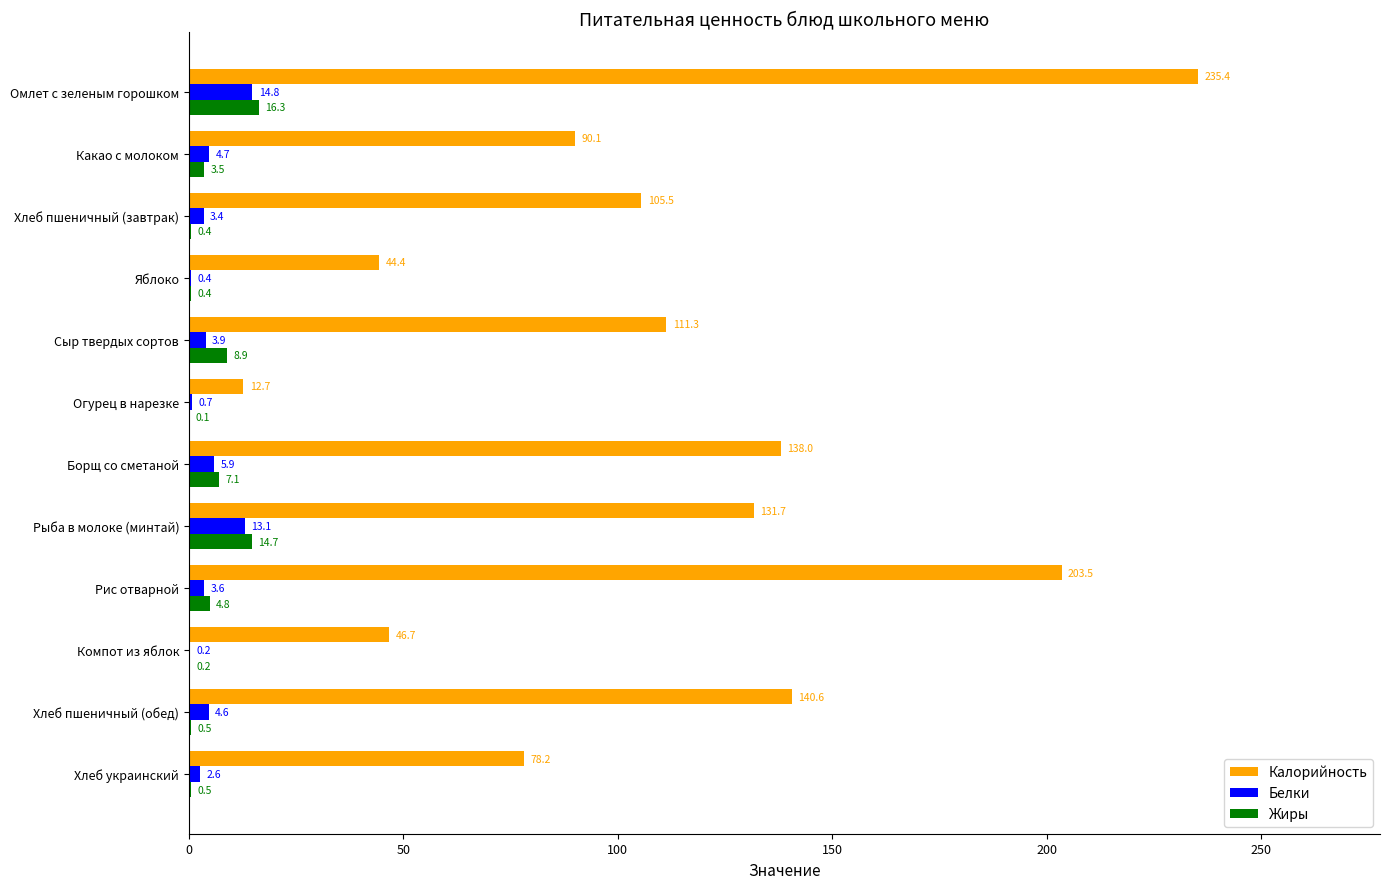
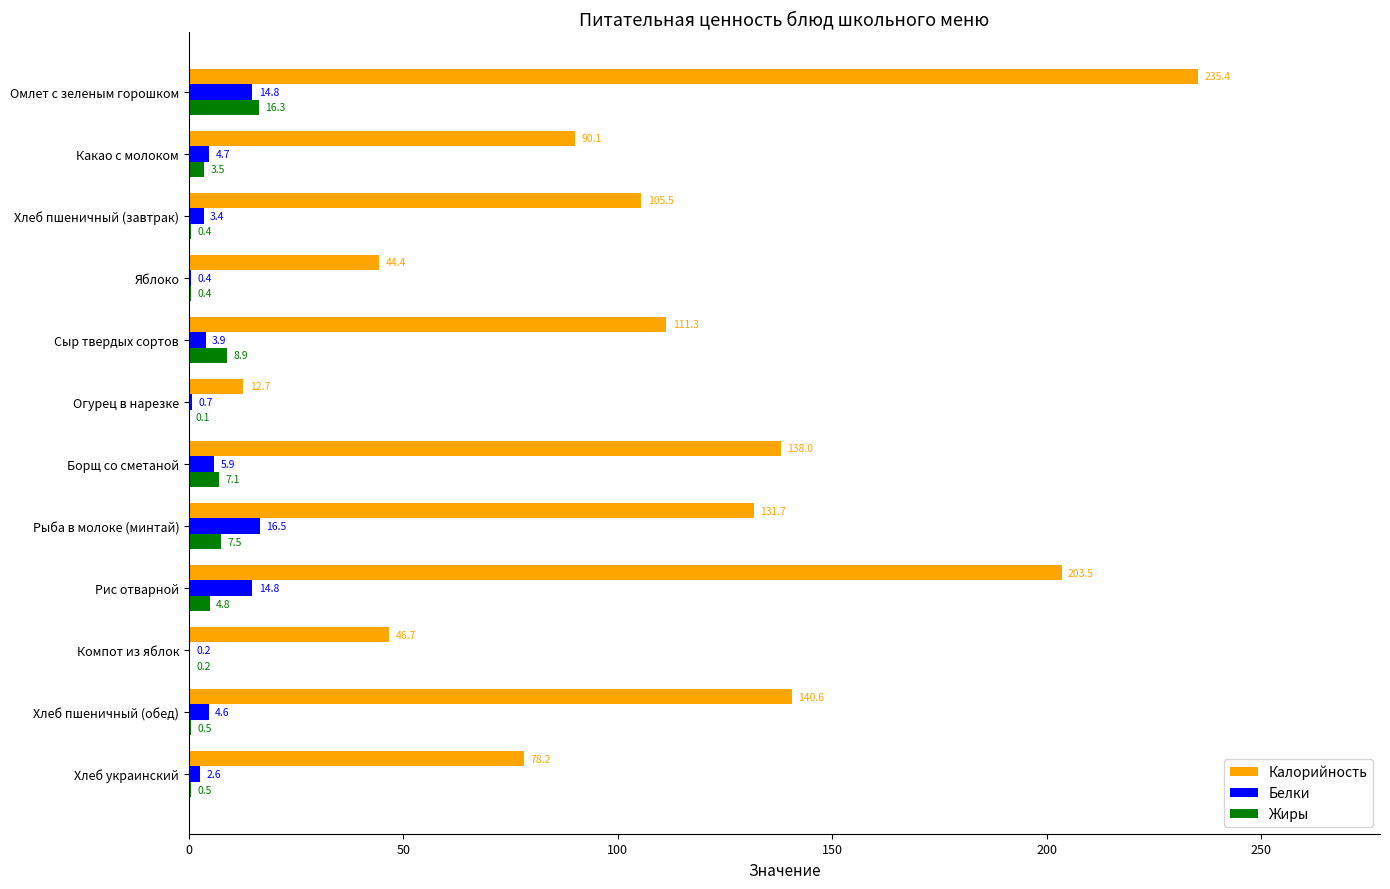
  {
    "Калорийность": {
      "Омлет с зеленым горошком": 235.4,
      "Какао с молоком": 90.1,
      "Хлеб пшеничный (завтрак)": 105.5,
      "Яблоко": 44.4,
      "Сыр твердых сортов": 111.3,
      "Огурец в нарезке": 12.7,
      "Борщ со сметаной": 138.0,
      "Рыба в молоке (минтай)": 131.7,
      "Рис отварной": 203.5,
      "Компот из яблок": 46.7,
      "Хлеб пшеничный (обед)": 140.6,
      "Хлеб украинский": 78.2
    },
    "Белки": {
      "Омлет с зеленым горошком": 14.8,
      "Какао с молоком": 4.7,
      "Хлеб пшеничный (завтрак)": 3.4,
      "Яблоко": 0.4,
      "Сыр твердых сортов": 3.9,
      "Огурец в нарезке": 0.7,
      "Борщ со сметаной": 5.9,
-     "Рыба в молоке (минтай)": 13.1,
-     "Рис отварной": 3.6,
+     "Рыба в молоке (минтай)": 16.5,
+     "Рис отварной": 14.8,
      "Компот из яблок": 0.2,
      "Хлеб пшеничный (обед)": 4.6,
      "Хлеб украинский": 2.6
    },
    "Жиры": {
      "Омлет с зеленым горошком": 16.3,
      "Какао с молоком": 3.5,
      "Хлеб пшеничный (завтрак)": 0.4,
      "Яблоко": 0.4,
      "Сыр твердых сортов": 8.9,
      "Огурец в нарезке": 0.1,
      "Борщ со сметаной": 7.1,
-     "Рыба в молоке (минтай)": 14.7,
+     "Рыба в молоке (минтай)": 7.5,
      "Рис отварной": 4.8,
      "Компот из яблок": 0.2,
      "Хлеб пшеничный (обед)": 0.5,
      "Хлеб украинский": 0.5
    }
  }
